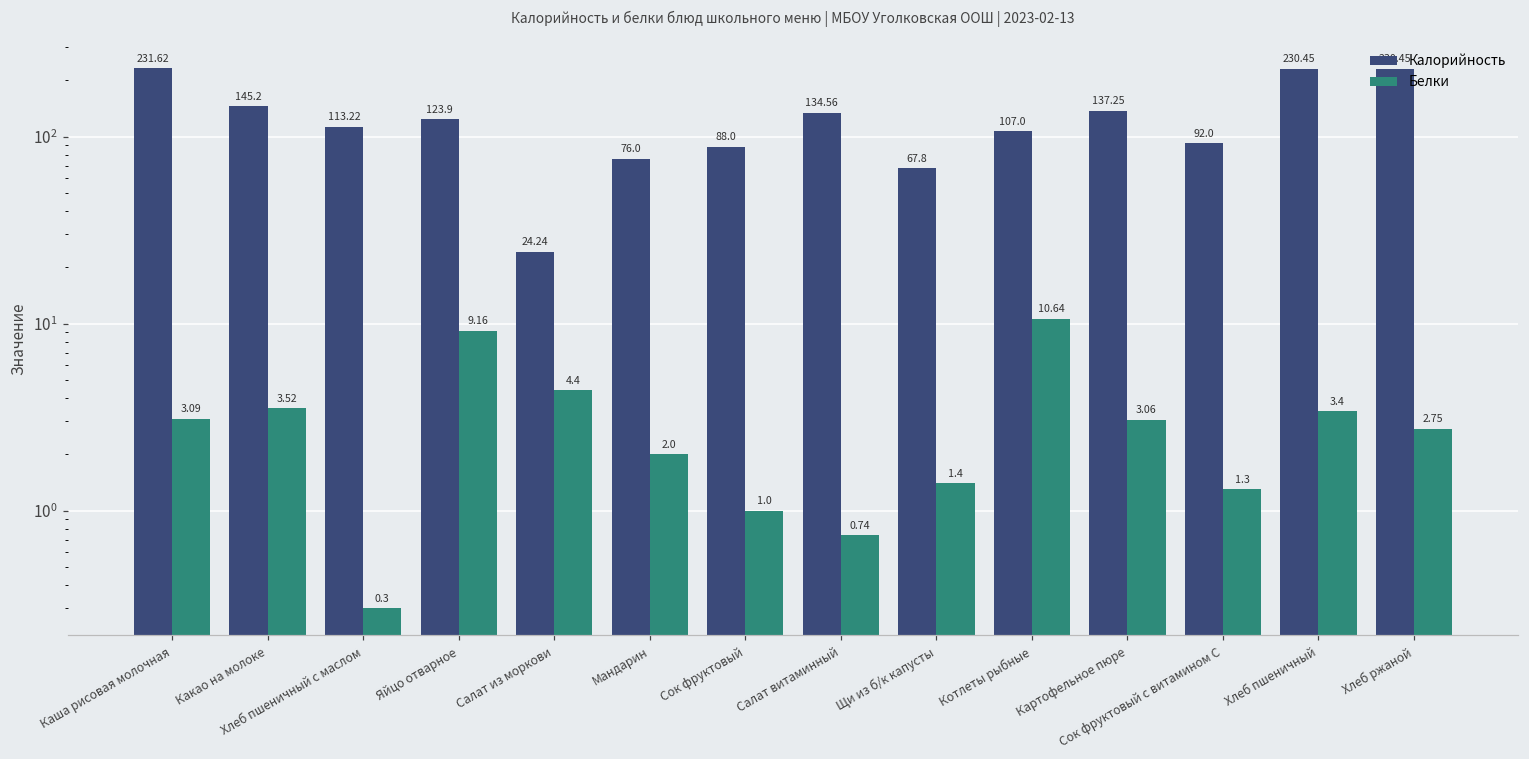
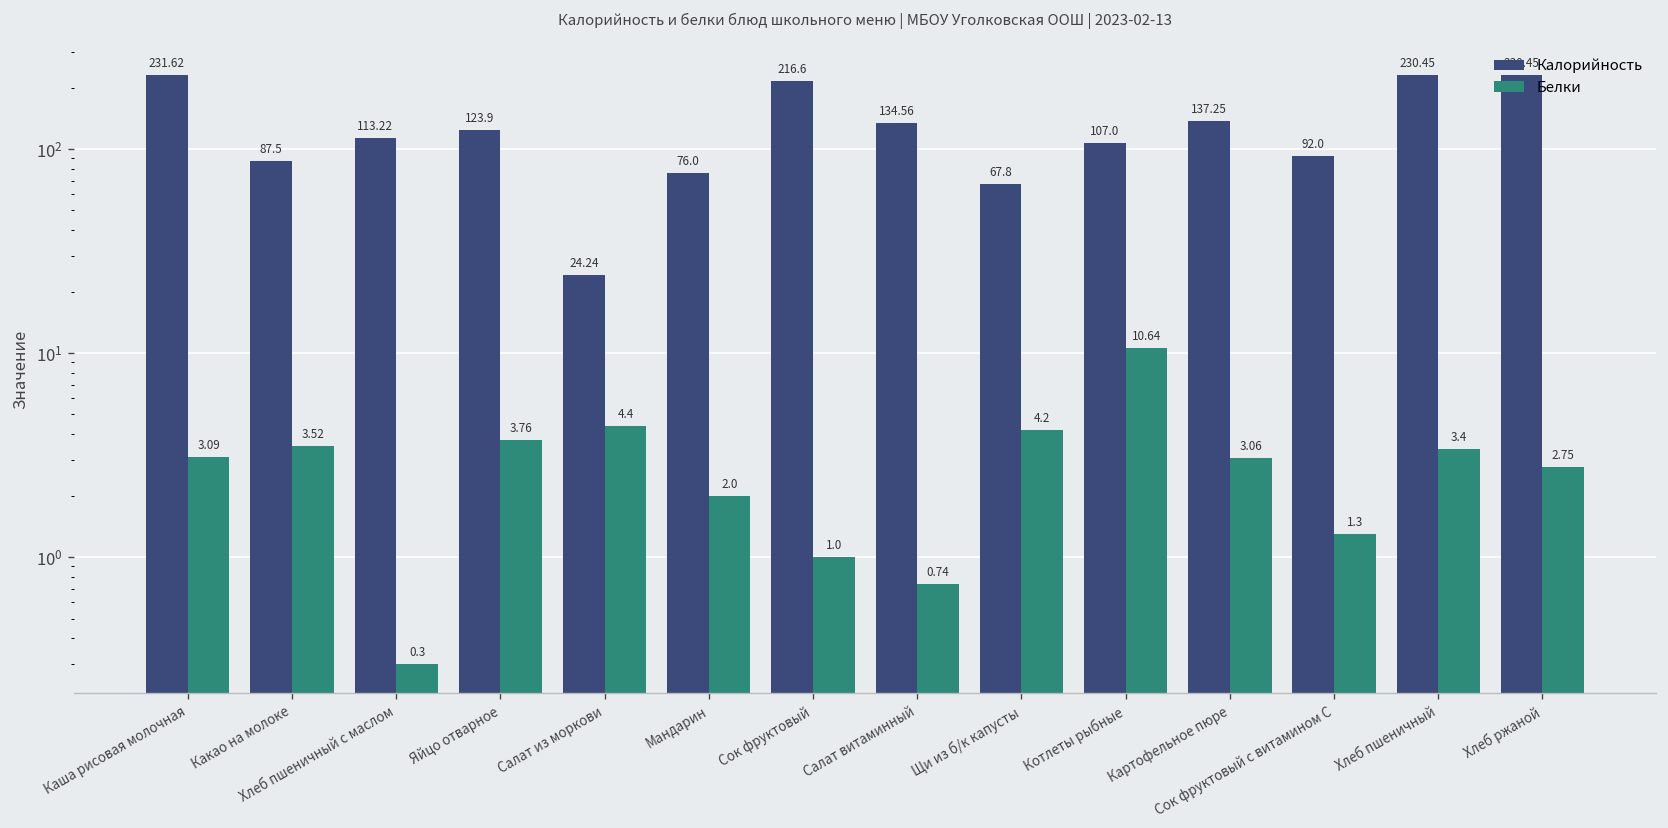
  {
    "Калорийность": {
      "Каша рисовая молочная": 231.62,
-     "Какао на молоке": 145.2,
+     "Какао на молоке": 87.5,
      "Хлеб пшеничный с маслом": 113.22,
      "Яйцо отварное": 123.9,
      "Салат из моркови": 24.24,
      "Мандарин": 76.0,
-     "Сок фруктовый": 88.0,
+     "Сок фруктовый": 216.6,
      "Салат витаминный": 134.56,
      "Щи из б/к капусты": 67.8,
      "Котлеты рыбные": 107.0,
      "Картофельное пюре": 137.25,
      "Сок фруктовый с витамином С": 92.0,
      "Хлеб пшеничный": 230.45,
      "Хлеб ржаной": 230.45
    },
    "Белки": {
      "Каша рисовая молочная": 3.09,
      "Какао на молоке": 3.52,
      "Хлеб пшеничный с маслом": 0.3,
-     "Яйцо отварное": 9.16,
+     "Яйцо отварное": 3.76,
      "Салат из моркови": 4.4,
      "Мандарин": 2.0,
      "Сок фруктовый": 1.0,
      "Салат витаминный": 0.74,
-     "Щи из б/к капусты": 1.4,
+     "Щи из б/к капусты": 4.2,
      "Котлеты рыбные": 10.64,
      "Картофельное пюре": 3.06,
      "Сок фруктовый с витамином С": 1.3,
      "Хлеб пшеничный": 3.4,
      "Хлеб ржаной": 2.75
    }
  }
